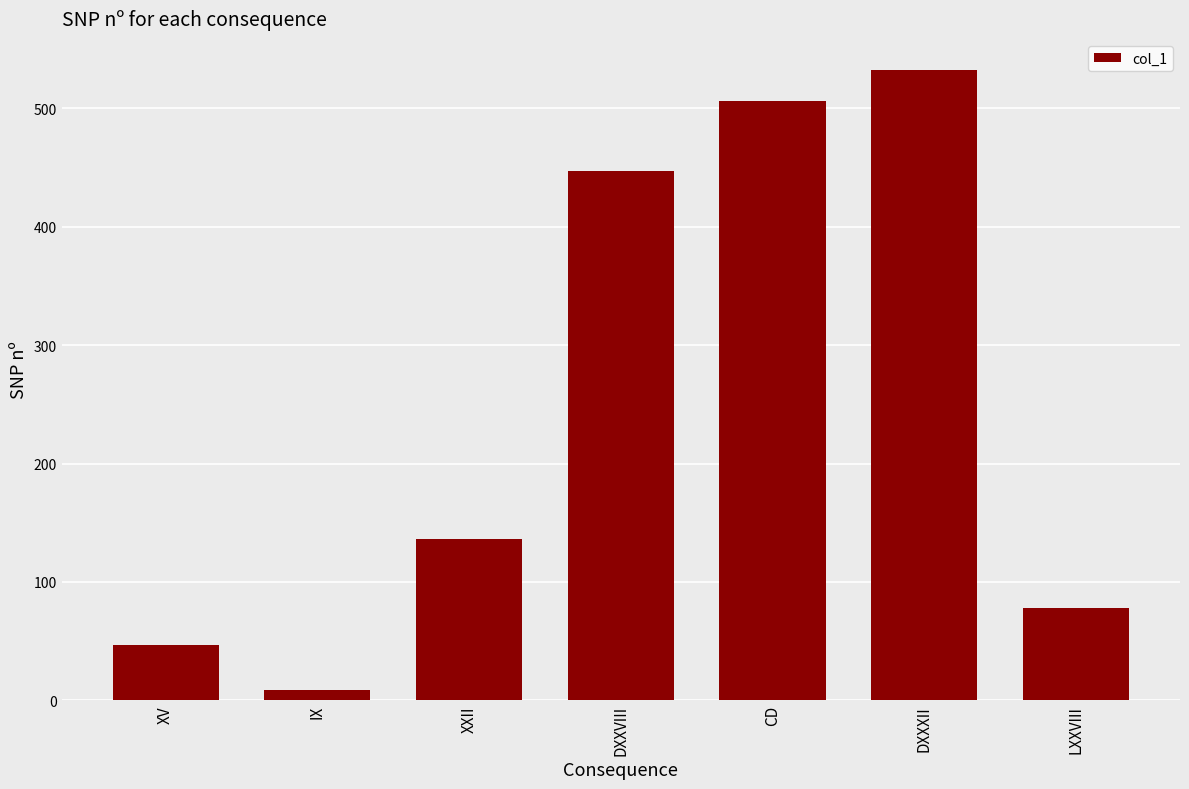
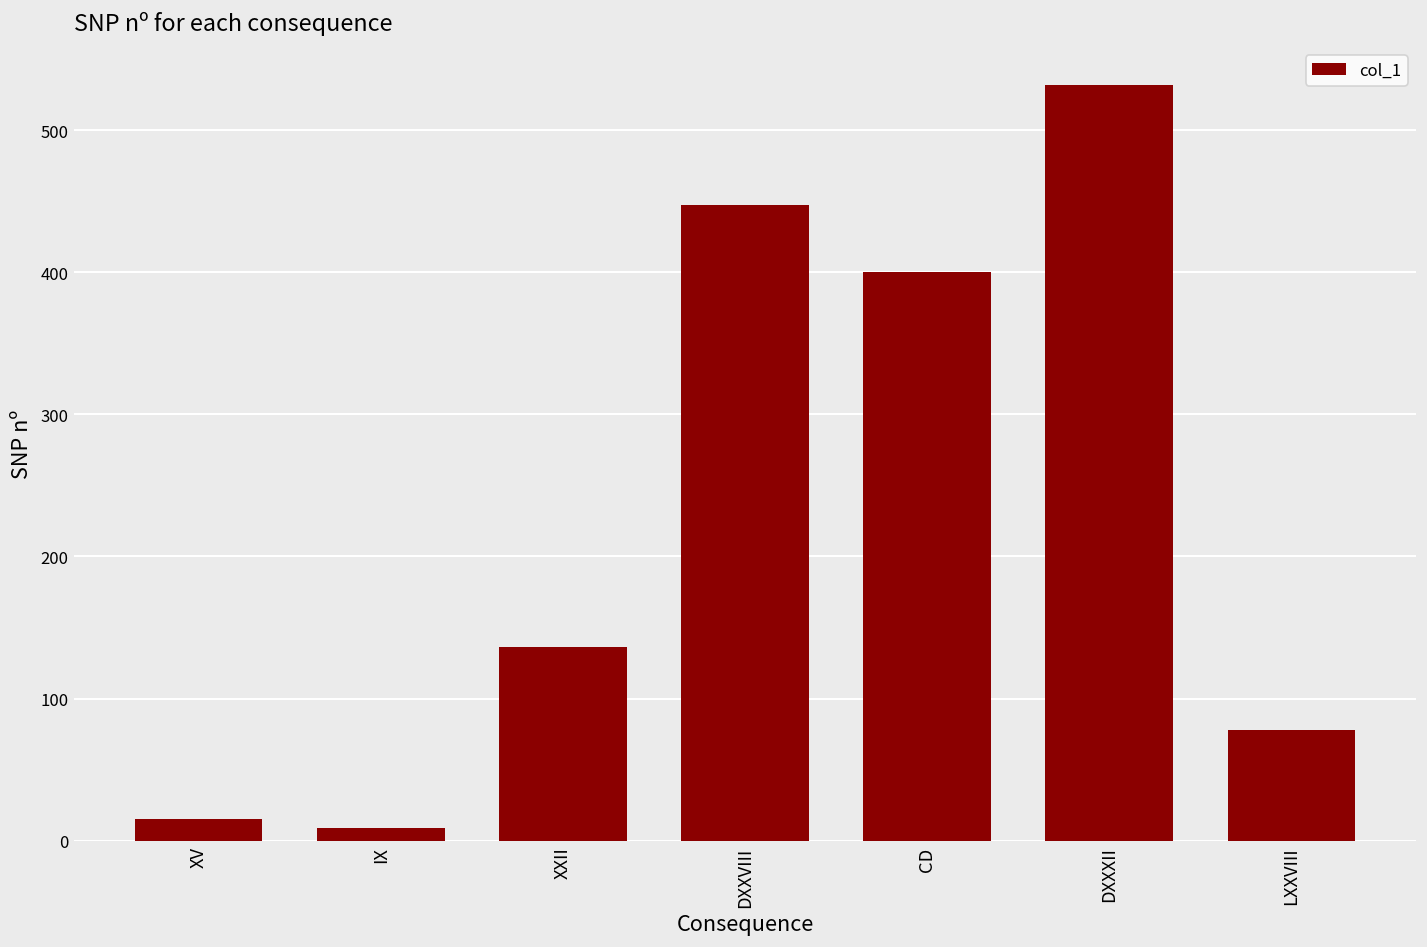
  {
-   "XV": 47,
+   "XV": 15,
    "IX": 9,
    "XXII": 136,
    "DXXVIII": 447,
-   "CD": 506,
+   "CD": 400,
    "DXXXII": 532,
    "LXXVIII": 78
  }
